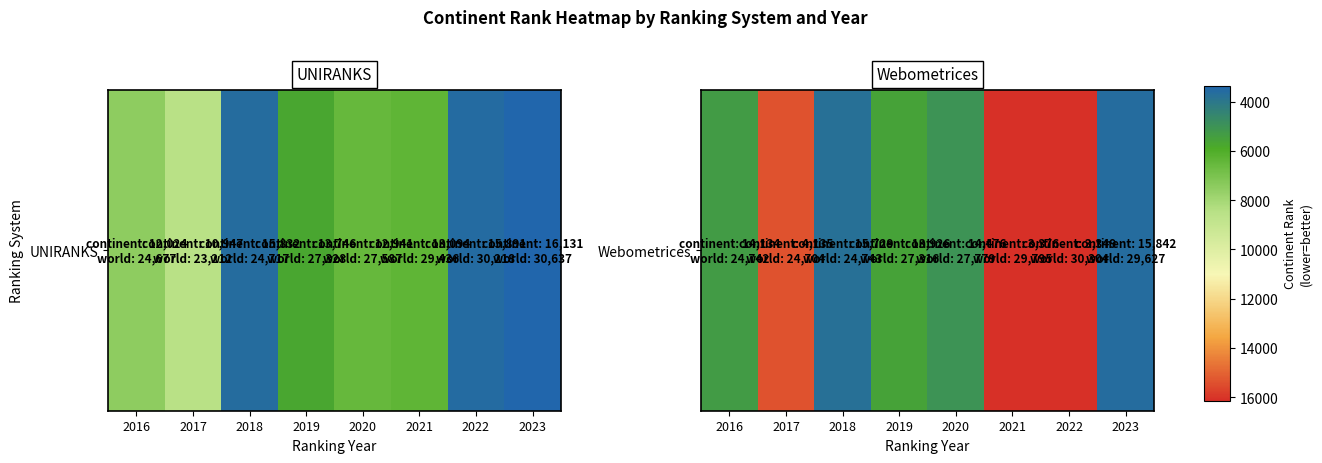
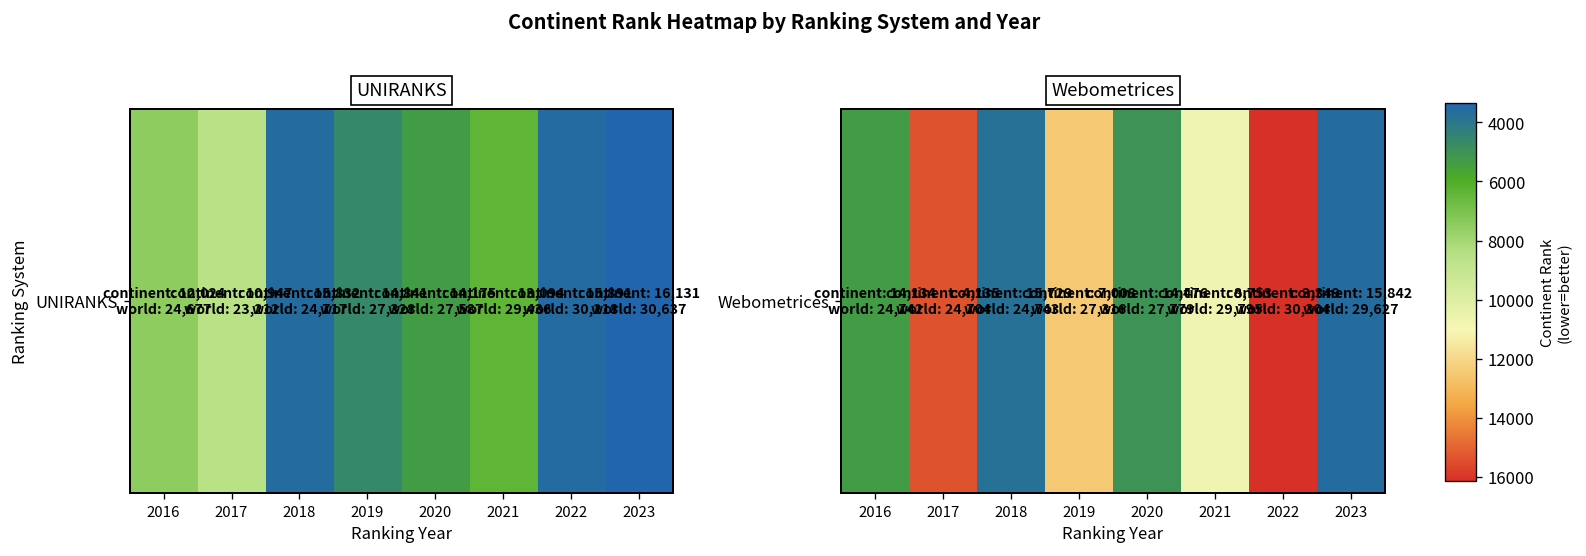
  {
    "UNIRANKS": {
      "UNIRANKS": {
-       "2019": "13,746",
-       "2020": "12,941"
+       "2019": "14,841",
+       "2020": "14,175"
      }
    },
    "Webometrices": {
      "Webometrices": {
-       "2019": "13,926",
-       "2021": "3,376"
+       "2019": "7,008",
+       "2021": "8,753"
      }
    }
  }
